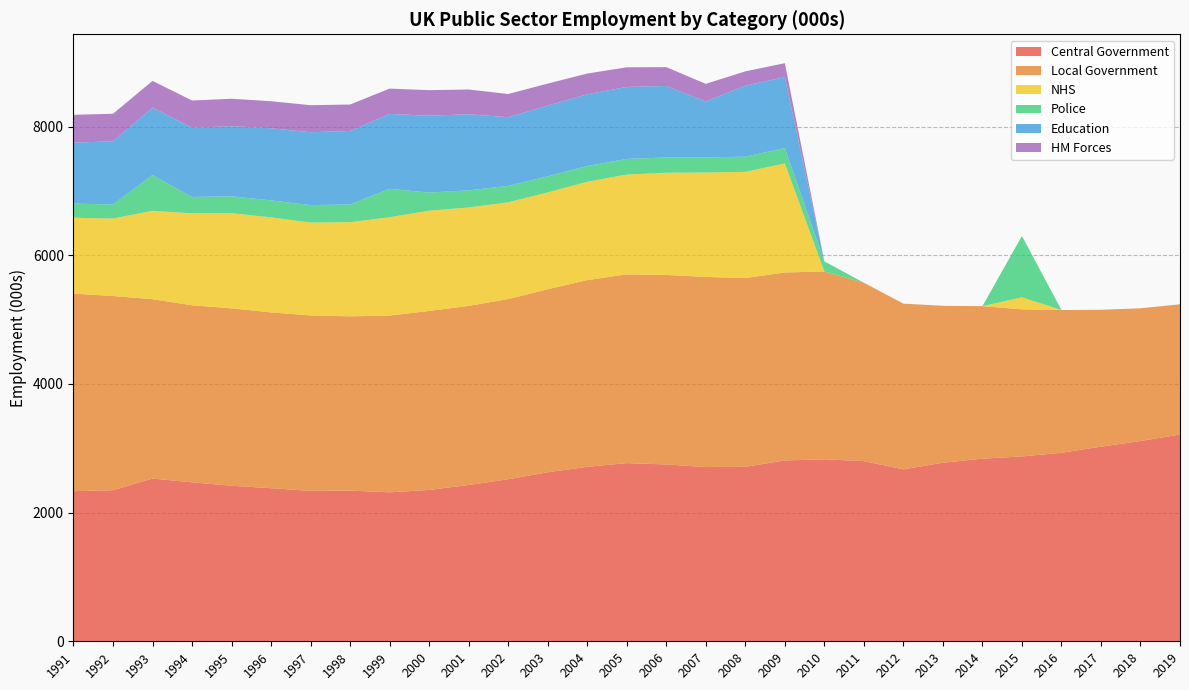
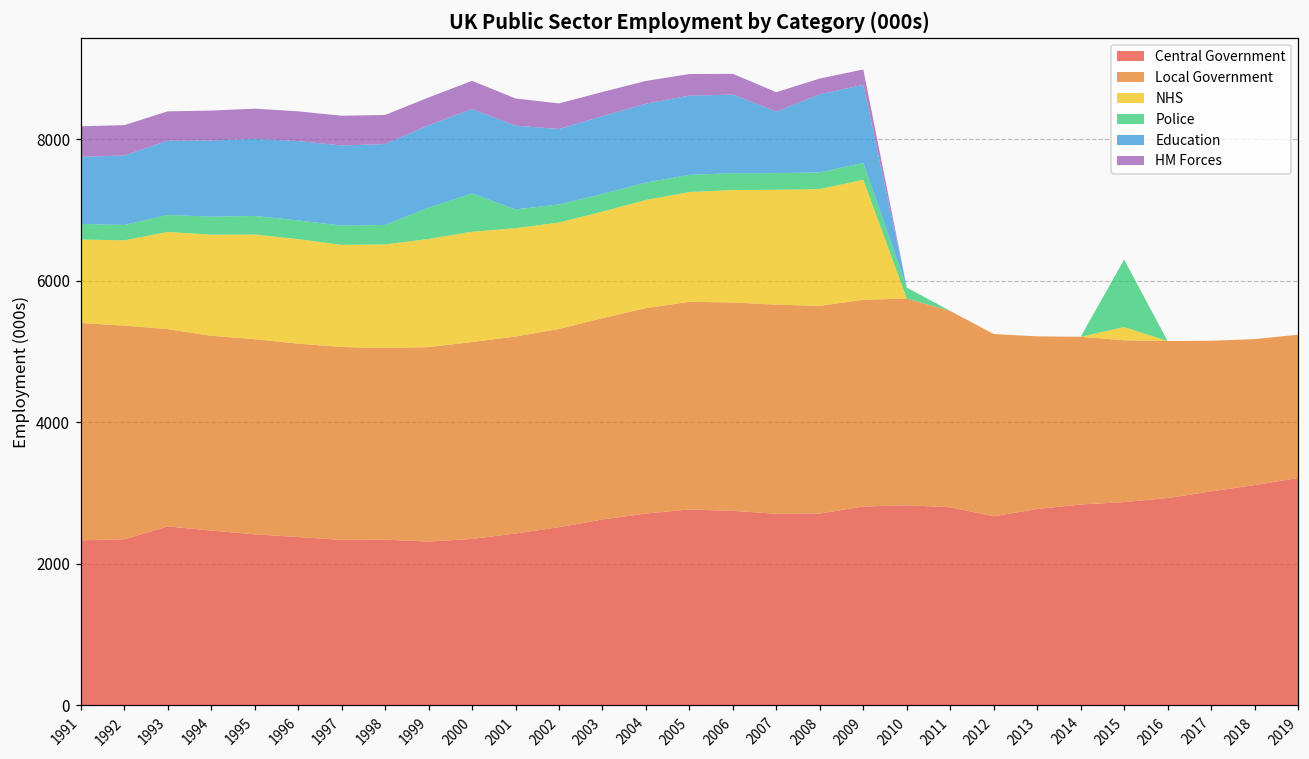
  {
    "NHS": {
      "1991": 1200,
      "1992": 1200,
      "1993": 1400,
      "1994": 1400,
      "1995": 1500,
      "1996": 1500,
      "1997": 1400,
      "1998": 1500,
      "1999": 1500,
      "2000": 1600,
      "2001": 1500,
      "2002": 1500,
      "2003": 1500,
      "2004": 1500,
      "2005": 1600,
      "2006": 1600,
      "2007": 1600,
      "2008": 1700,
      "2009": 1700,
      "2015": 200
    },
    "Police": {
      "1991": 200,
      "1992": 200,
-     "1993": 600,
+     "1993": 200,
      "1994": 300,
      "1995": 300,
      "1996": 300,
      "1997": 300,
      "1998": 300,
      "1999": 400,
-     "2000": 300,
+     "2000": 500,
      "2001": 300,
      "2002": 300,
      "2003": 300,
      "2004": 200,
      "2005": 200,
      "2006": 200,
      "2007": 200,
      "2008": 200,
      "2009": 200
    },
    "Education": {
      "1991": 900,
      "1992": 1000,
      "1993": 1000,
      "1994": 1100,
      "1995": 1100,
      "1996": 1100,
      "1997": 1100,
      "1998": 1100,
      "1999": 1200,
      "2000": 1200,
      "2001": 1200,
      "2002": 1100,
      "2003": 1100,
      "2004": 1100,
      "2005": 1100,
      "2006": 1100,
      "2007": 900,
      "2008": 1100,
      "2009": 1100
    },
    "HM Forces": {
      "1991": 400,
      "1992": 400,
      "1993": 400,
      "1994": 400,
      "1995": 400,
      "1996": 400,
      "1997": 400,
      "1998": 400,
      "1999": 400,
      "2000": 400,
      "2001": 400,
      "2002": 400,
      "2003": 300,
      "2004": 300,
      "2005": 300,
      "2006": 300,
      "2007": 300,
      "2008": 200,
      "2009": 200
    }
  }
